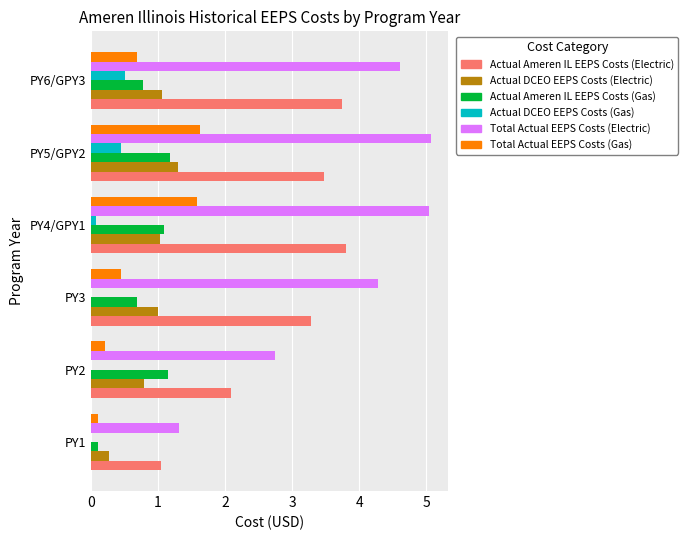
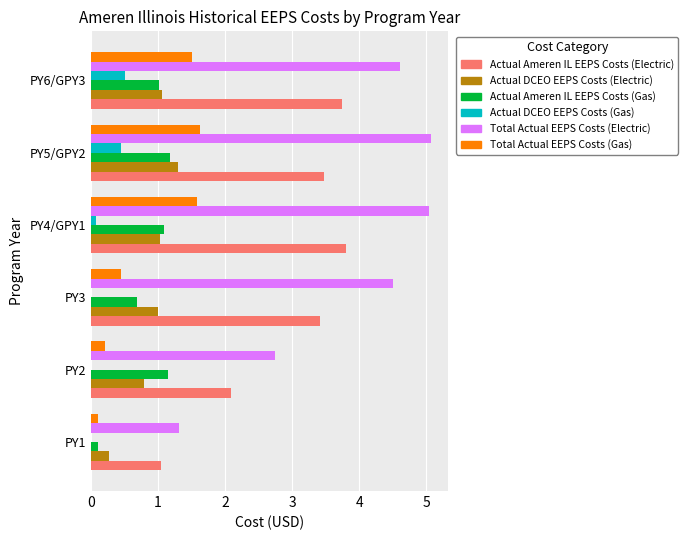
  {
    "Actual Ameren IL EEPS Costs (Electric)": {
      "PY6/GPY3": 3.7,
      "PY5/GPY2": 3.5,
      "PY4/GPY1": 3.8,
-     "PY3": 3.3,
+     "PY3": 3.4,
      "PY2": 2.1,
      "PY1": 1.0
    },
    "Actual DCEO EEPS Costs (Electric)": {
      "PY6/GPY3": 1.1,
      "PY5/GPY2": 1.3,
      "PY4/GPY1": 1.0,
      "PY3": 1.0,
      "PY2": 0.8,
      "PY1": 0.3
    },
    "Actual Ameren IL EEPS Costs (Gas)": {
-     "PY6/GPY3": 0.8,
+     "PY6/GPY3": 1.0,
      "PY5/GPY2": 1.2,
      "PY4/GPY1": 1.1,
      "PY3": 0.7,
      "PY2": 1.2,
      "PY1": 0.1
    },
    "Actual DCEO EEPS Costs (Gas)": {
      "PY6/GPY3": 0.5,
      "PY5/GPY2": 0.5,
      "PY4/GPY1": 0.1,
      "PY3": 0.0,
      "PY2": 0.0,
      "PY1": 0.0
    },
    "Total Actual EEPS Costs (Electric)": {
      "PY6/GPY3": 4.6,
      "PY5/GPY2": 5.1,
      "PY4/GPY1": 5.0,
-     "PY3": 4.3,
+     "PY3": 4.5,
      "PY2": 2.8,
      "PY1": 1.3
    },
    "Total Actual EEPS Costs (Gas)": {
-     "PY6/GPY3": 0.7,
+     "PY6/GPY3": 1.5,
      "PY5/GPY2": 1.6,
      "PY4/GPY1": 1.6,
      "PY3": 0.4,
      "PY2": 0.2,
      "PY1": 0.1
    }
  }
